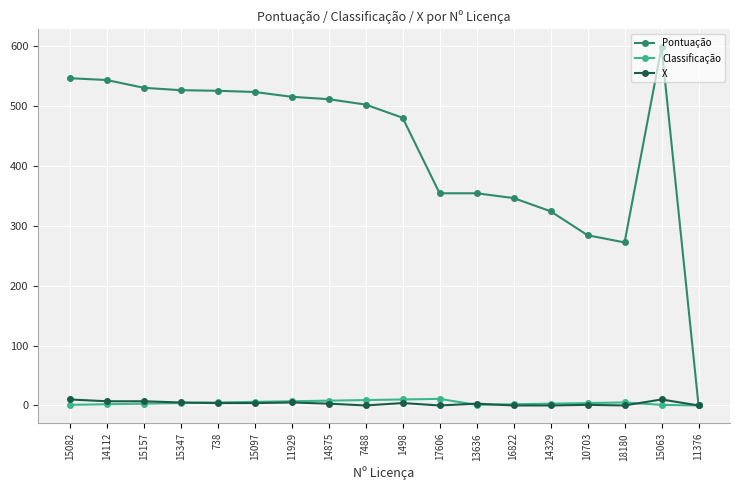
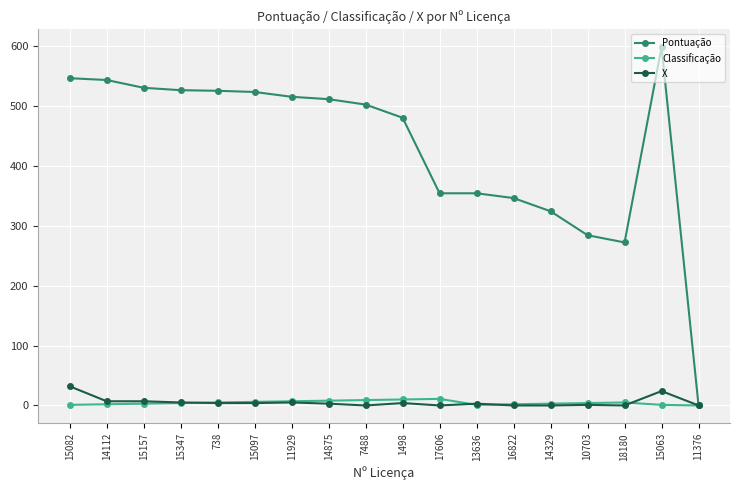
  {
    "X": {
-     "15082": 10,
+     "15082": 30,
      "14112": 10,
      "14875": 0,
      "7488": 0,
      "1498": 0,
      "17606": 0,
      "18180": 0,
-     "15063": 10
+     "15063": 20
    }
  }
